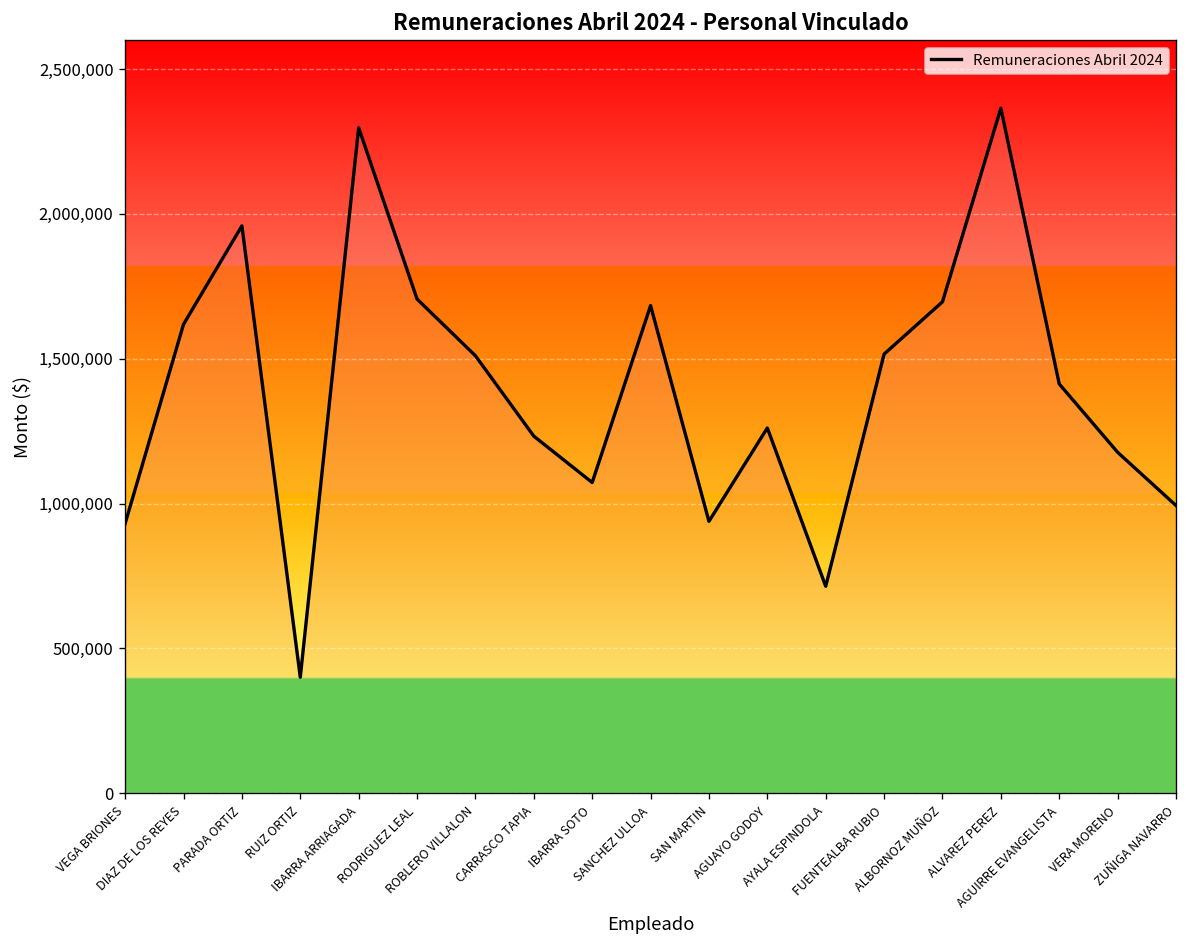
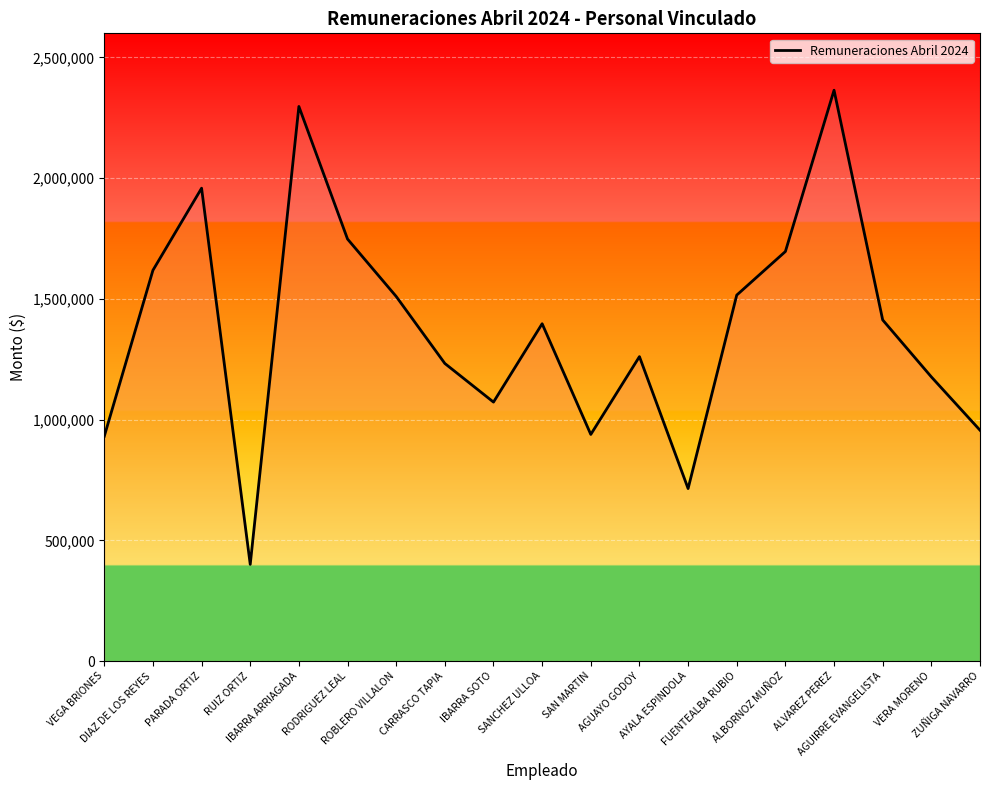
  {
    "VEGA BRIONES": "930,000",
    "DIAZ DE LOS REYES": "1,620,000",
    "PARADA ORTIZ": "1,960,000",
    "RUIZ ORTIZ": "400,000",
    "IBARRA ARRIAGADA": "2,300,000",
-   "RODRIGUEZ LEAL": "1,710,000",
+   "RODRIGUEZ LEAL": "1,750,000",
    "ROBLERO VILLALON": "1,510,000",
    "CARRASCO TAPIA": "1,230,000",
    "IBARRA SOTO": "1,070,000",
-   "SANCHEZ ULLOA": "1,680,000",
+   "SANCHEZ ULLOA": "1,400,000",
    "SAN MARTIN": "940,000",
    "AGUAYO GODOY": "1,260,000",
    "AYALA ESPINDOLA": "710,000",
    "FUENTEALBA RUBIO": "1,520,000",
    "ALBORNOZ MUÑOZ": "1,700,000",
    "ALVAREZ PEREZ": "2,360,000",
    "AGUIRRE EVANGELISTA": "1,410,000",
    "VERA MORENO": "1,180,000",
-   "ZUÑIGA NAVARRO": "990,000"
+   "ZUÑIGA NAVARRO": "960,000"
  }
